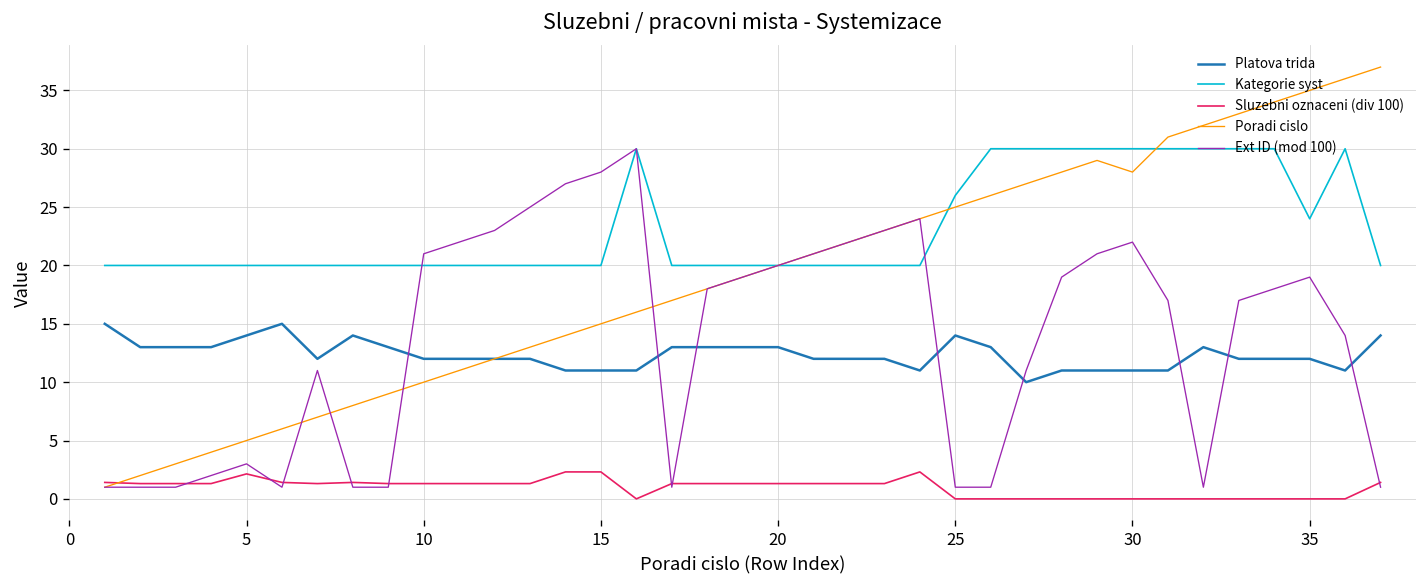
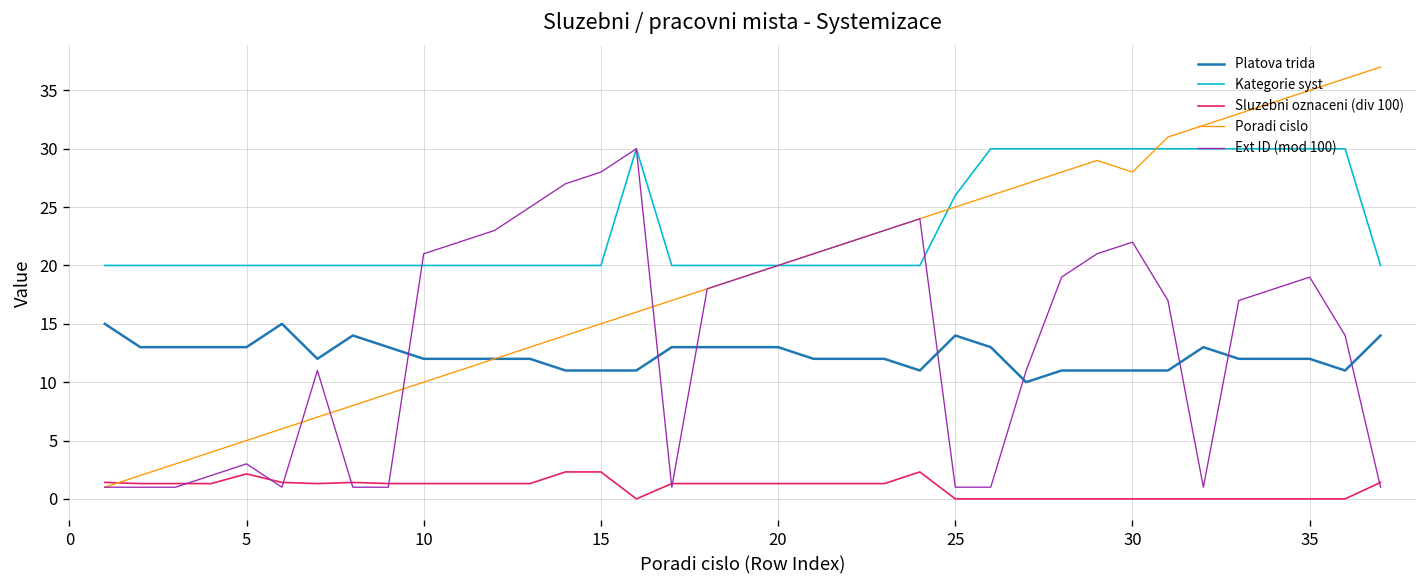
  {
    "Platova trida": {
-     "5": 14,
+     "5": 13,
      "10": 12,
      "15": 11,
      "20": 13,
      "25": 14,
      "30": 11,
      "35": 12
    },
    "Kategorie syst": {
      "5": 20,
      "10": 20,
      "15": 20,
      "25": 26,
      "30": 30,
-     "35": 24
+     "35": 30
    },
    "Sluzebni oznaceni (div 100)": {
      "5": 2,
      "10": 1,
      "15": 2,
      "20": 1,
      "25": 0,
      "30": 0,
      "35": 0
    },
    "Poradi cislo": {
      "5": 5,
      "10": 10,
      "15": 15,
      "25": 25,
      "30": 28,
      "35": 35
    },
    "Ext ID (mod 100)": {
      "5": 3,
      "10": 21,
      "15": 28,
      "25": 1,
      "30": 22,
      "35": 19
    }
  }
